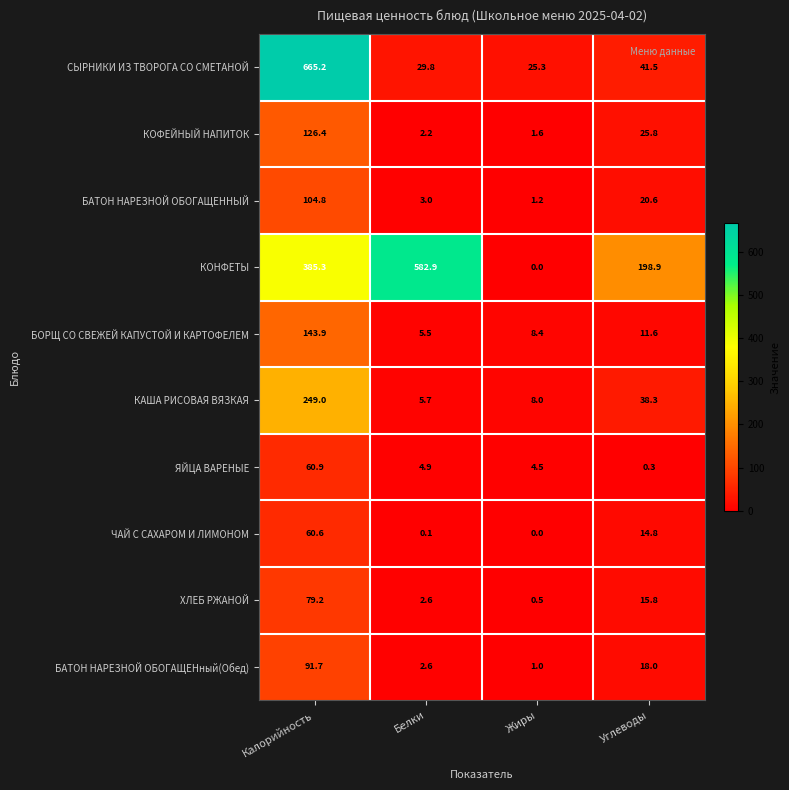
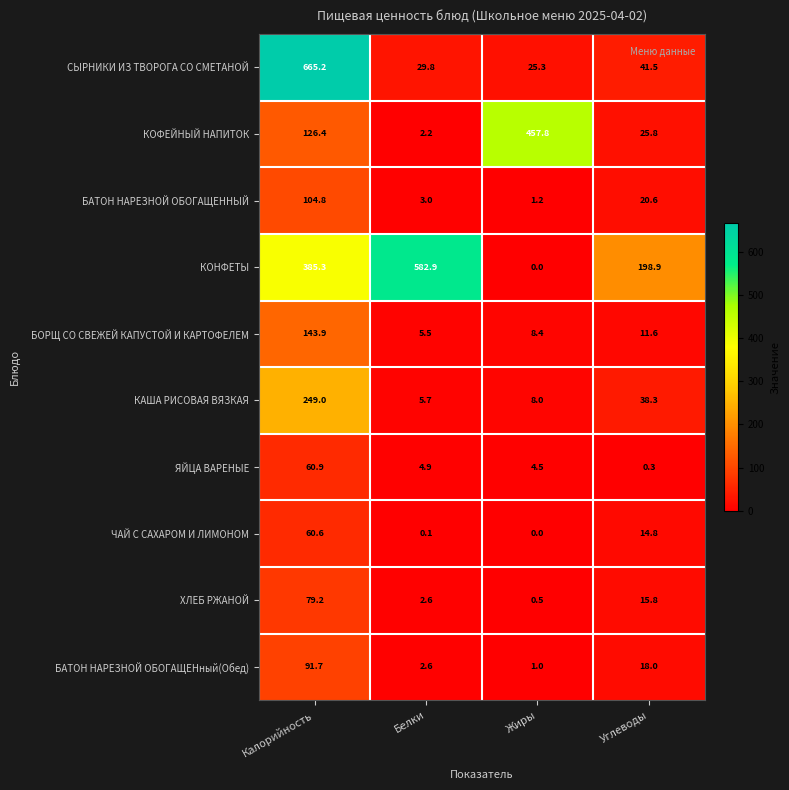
  {
    "СЫРНИКИ ИЗ ТВОРОГА СО СМЕТАНОЙ": {
      "Калорийность": 665.2,
      "Белки": 29.8,
      "Жиры": 25.3
    },
    "КОФЕЙНЫЙ НАПИТОК": {
      "Калорийность": 126.4,
      "Белки": 2.2,
-     "Жиры": 1.6,
+     "Жиры": 457.8,
      "Углеводы": 25.8
    },
    "БАТОН НАРЕЗНОЙ ОБОГАЩЕННЫЙ": {
      "Калорийность": 104.8,
      "Белки": 3.0,
      "Жиры": 1.2,
      "Углеводы": 20.6
    },
    "КОНФЕТЫ": {
      "Калорийность": 385.3,
      "Белки": 582.9,
      "Жиры": 0.0,
      "Углеводы": 198.9
    },
    "БОРЩ СО СВЕЖЕЙ КАПУСТОЙ И КАРТОФЕЛЕМ": {
      "Калорийность": 143.9,
      "Белки": 5.5,
      "Жиры": 8.4,
      "Углеводы": 11.6
    },
    "КАША РИСОВАЯ ВЯЗКАЯ": {
      "Калорийность": 249.0,
      "Белки": 5.7,
      "Жиры": 8.0,
      "Углеводы": 38.3
    },
    "ЯЙЦА ВАРЕНЫЕ": {
      "Калорийность": 60.9,
      "Белки": 4.9,
      "Жиры": 4.5,
      "Углеводы": 0.3
    },
    "ЧАЙ С САХАРОМ И ЛИМОНОМ": {
      "Калорийность": 60.6,
      "Белки": 0.1,
      "Жиры": 0.0,
      "Углеводы": 14.8
    },
    "ХЛЕБ РЖАНОЙ": {
      "Калорийность": 79.2,
      "Белки": 2.6,
      "Жиры": 0.5,
      "Углеводы": 15.8
    },
    "БАТОН НАРЕЗНОЙ ОБОГАЩЕНный(Обед)": {
      "Калорийность": 91.7,
      "Белки": 2.6,
      "Жиры": 1.0,
      "Углеводы": 18.0
    }
  }
